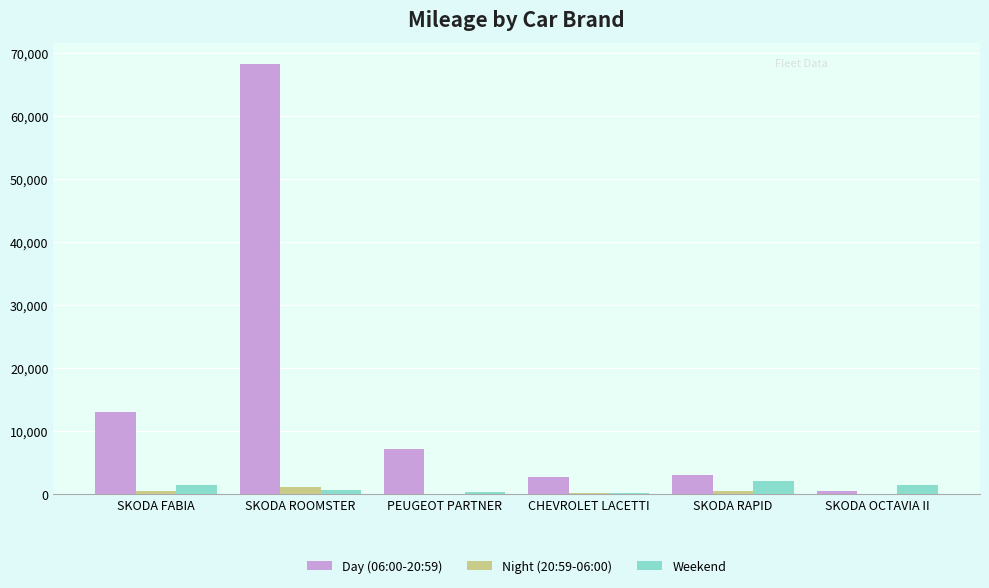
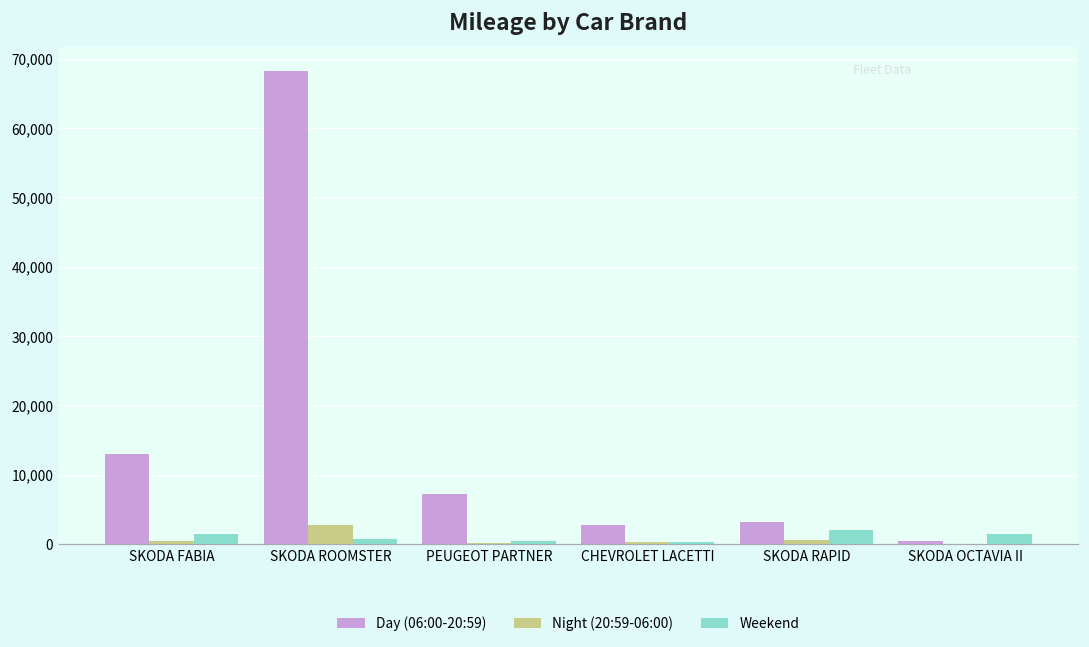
  {
    "Day (06:00-20:59)": {
      "SKODA FABIA": "13,000",
      "SKODA ROOMSTER": "68,000",
      "PEUGEOT PARTNER": "7,000",
      "CHEVROLET LACETTI": "3,000",
      "SKODA RAPID": "3,000",
      "SKODA OCTAVIA II": "0"
    },
    "Night (20:59-06:00)": {
      "SKODA FABIA": "0",
-     "SKODA ROOMSTER": "1,000",
+     "SKODA ROOMSTER": "3,000",
      "SKODA RAPID": "1,000"
    },
    "Weekend": {
      "SKODA FABIA": "1,000",
      "SKODA ROOMSTER": "1,000",
      "SKODA RAPID": "2,000",
      "SKODA OCTAVIA II": "1,000"
    }
  }
